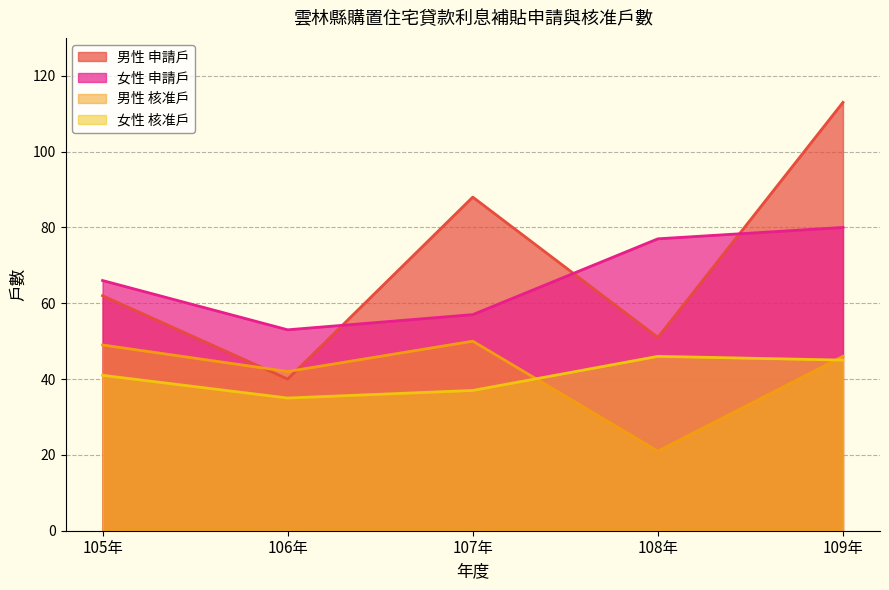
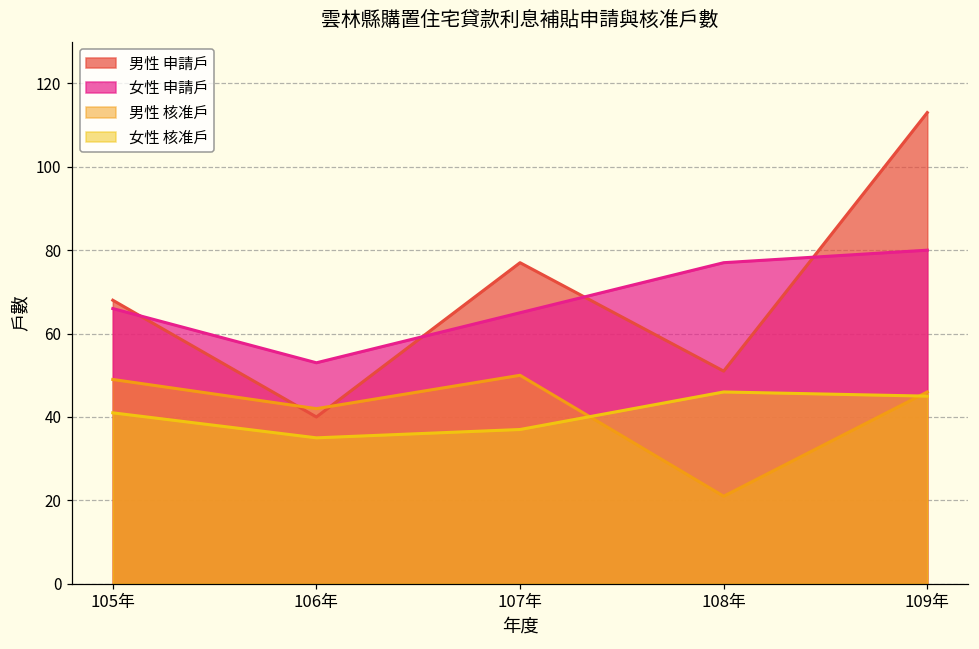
  {
    "男性 申請戶": {
-     "105年": 62,
+     "105年": 68,
      "106年": 40,
-     "107年": 88,
+     "107年": 77,
      "108年": 51,
      "109年": 113
    },
    "女性 申請戶": {
      "105年": 66,
      "106年": 53,
-     "107年": 57,
+     "107年": 65,
      "108年": 77,
      "109年": 80
    }
  }
